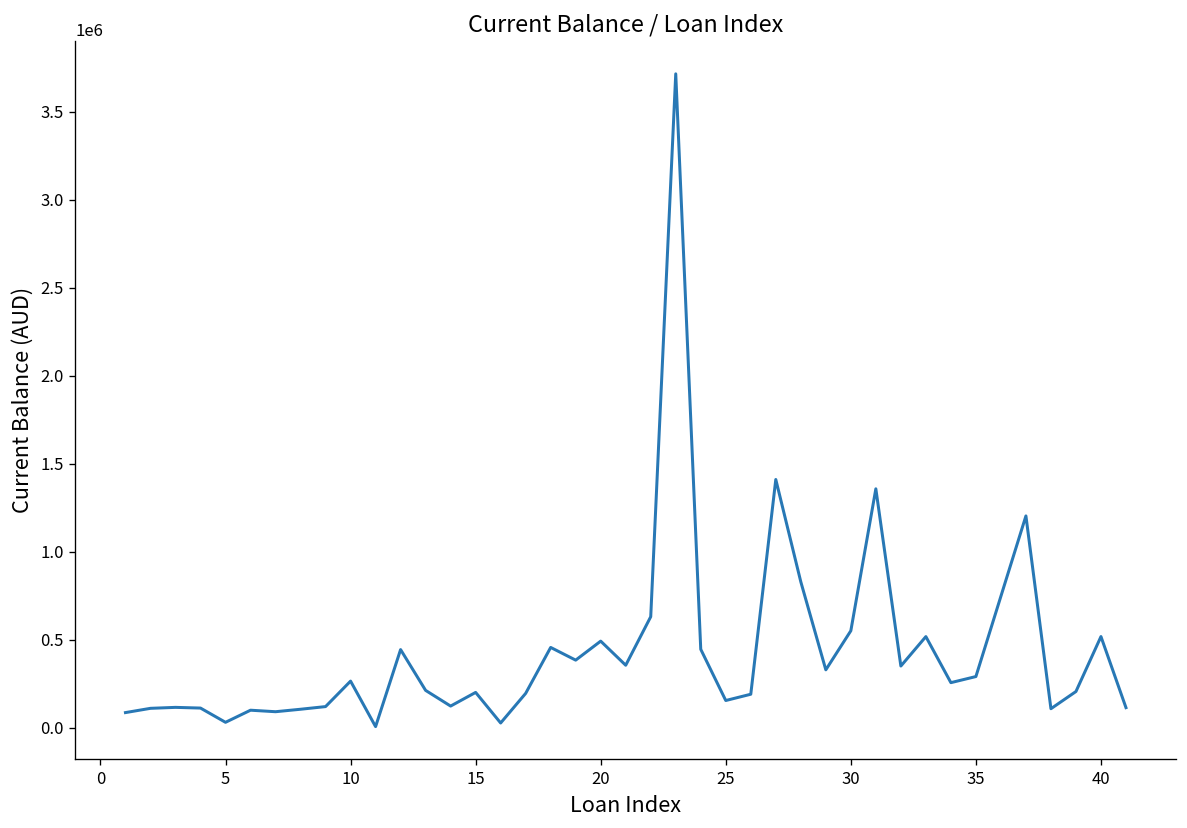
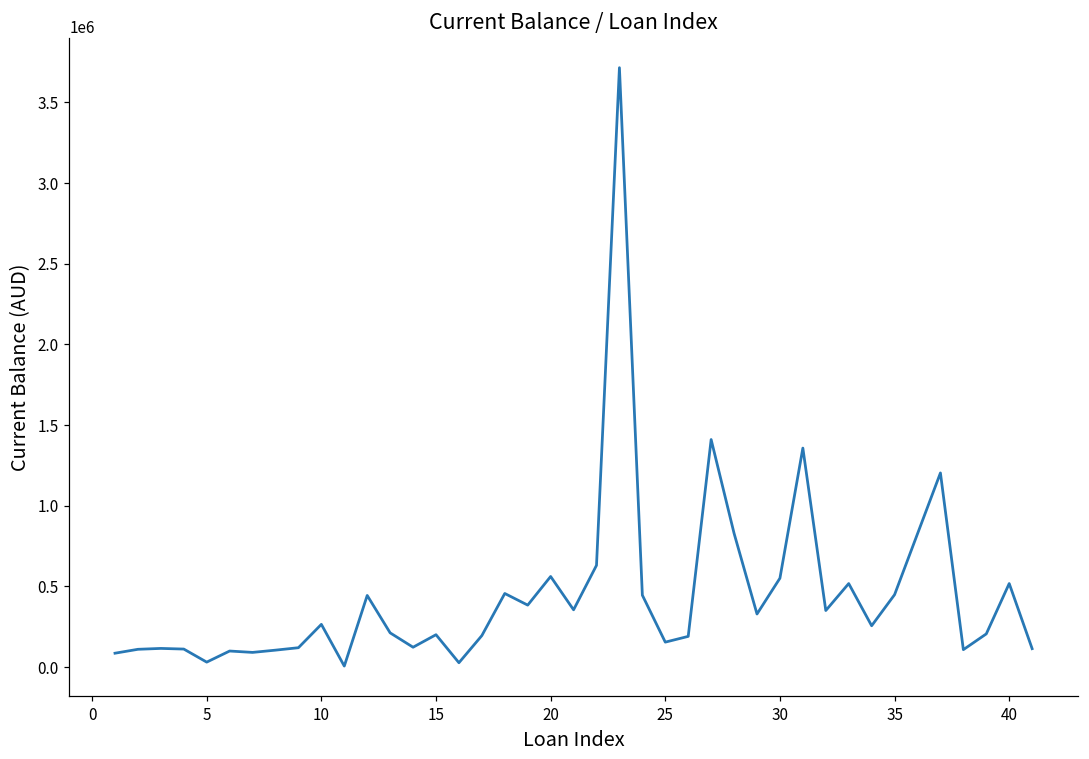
  {
    "5": 30000,
    "10": 270000,
    "15": 200000,
-   "20": 490000,
+   "20": 560000,
    "25": 160000,
    "30": 550000,
-   "35": 290000,
+   "35": 450000,
    "40": 520000
  }
